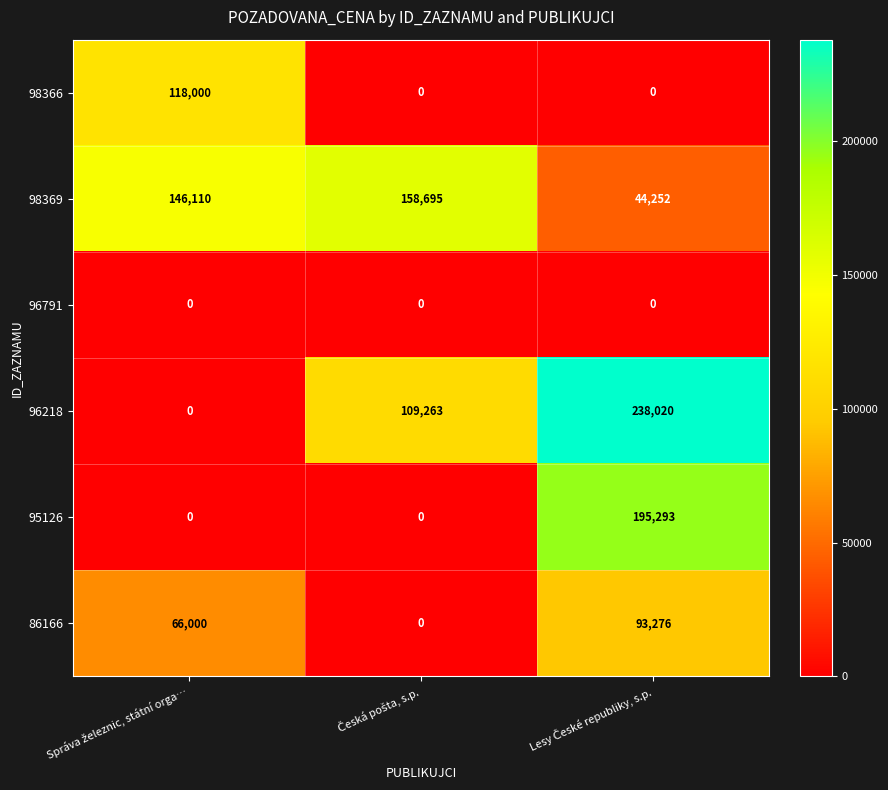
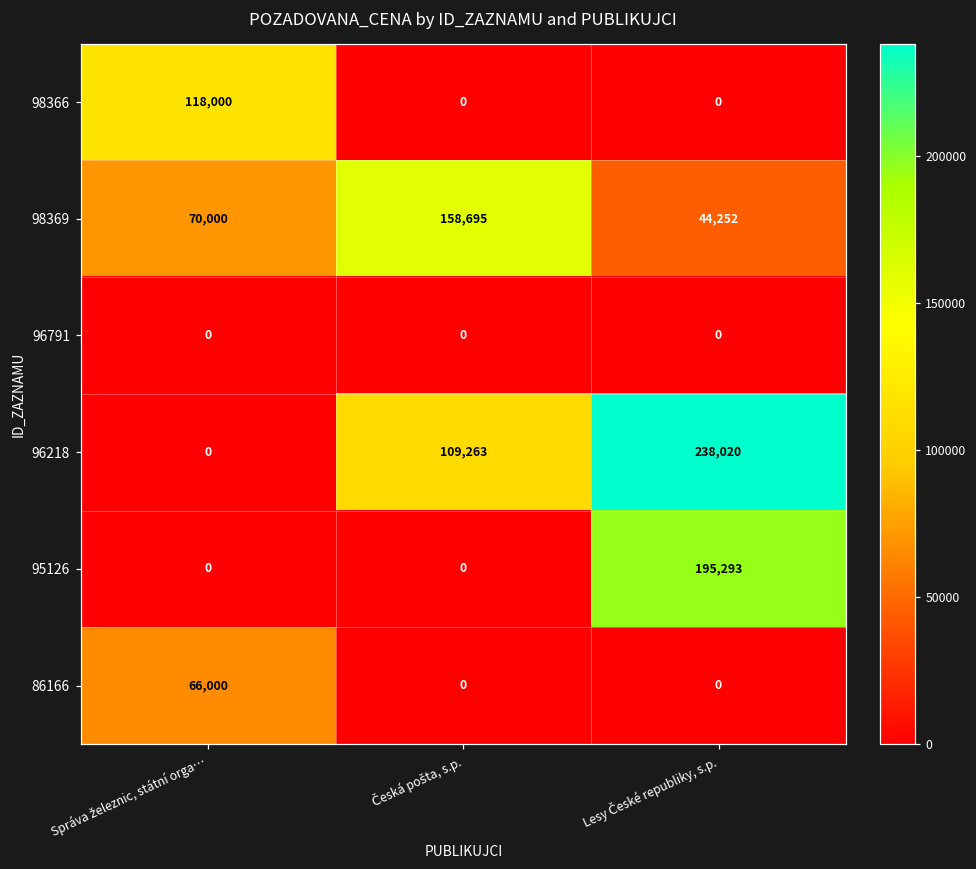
  {
    "98366": {
      "Správa železnic, státní orga…": "118,000",
      "Česká pošta, s.p.": "0",
      "Lesy České republiky, s.p.": "0"
    },
    "98369": {
-     "Správa železnic, státní orga…": "146,110",
+     "Správa železnic, státní orga…": "70,000",
      "Česká pošta, s.p.": "158,695",
      "Lesy České republiky, s.p.": "44,252"
    },
    "96791": {
      "Správa železnic, státní orga…": "0",
      "Česká pošta, s.p.": "0",
      "Lesy České republiky, s.p.": "0"
    },
    "96218": {
      "Správa železnic, státní orga…": "0",
      "Česká pošta, s.p.": "109,263",
      "Lesy České republiky, s.p.": "238,020"
    },
    "95126": {
      "Správa železnic, státní orga…": "0",
      "Česká pošta, s.p.": "0",
      "Lesy České republiky, s.p.": "195,293"
    },
    "86166": {
      "Správa železnic, státní orga…": "66,000",
      "Česká pošta, s.p.": "0",
-     "Lesy České republiky, s.p.": "93,276"
+     "Lesy České republiky, s.p.": "0"
    }
  }
